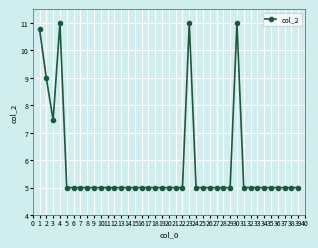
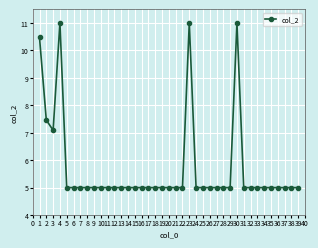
  {
-   "1": 10.8,
-   "2": 9.0,
-   "3": 7.5,
+   "1": 10.5,
+   "2": 7.5,
+   "3": 7.1,
    "4": 11.0,
    "5": 5.0,
    "6": 5.0,
    "7": 5.0,
    "8": 5.0,
    "9": 5.0,
    "10": 5.0,
    "11": 5.0,
    "12": 5.0,
    "13": 5.0,
    "14": 5.0,
    "15": 5.0,
    "16": 5.0,
    "17": 5.0,
    "18": 5.0,
    "19": 5.0,
    "20": 5.0,
    "21": 5.0,
    "22": 5.0,
    "23": 11.0,
    "24": 5.0,
    "25": 5.0,
    "26": 5.0,
    "27": 5.0,
    "28": 5.0,
    "29": 5.0,
    "30": 11.0,
    "31": 5.0,
    "32": 5.0,
    "33": 5.0,
    "34": 5.0,
    "35": 5.0,
    "36": 5.0,
    "37": 5.0,
    "38": 5.0,
    "39": 5.0
  }
